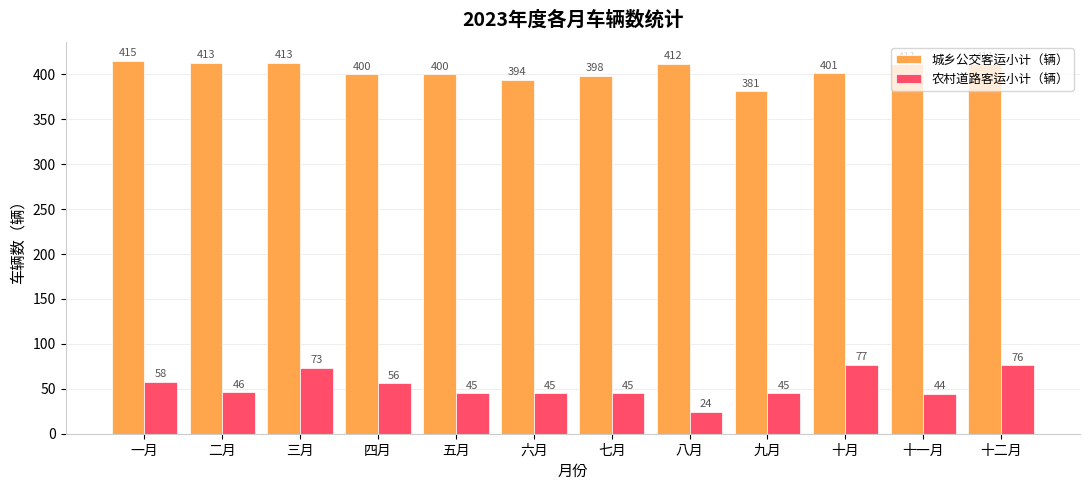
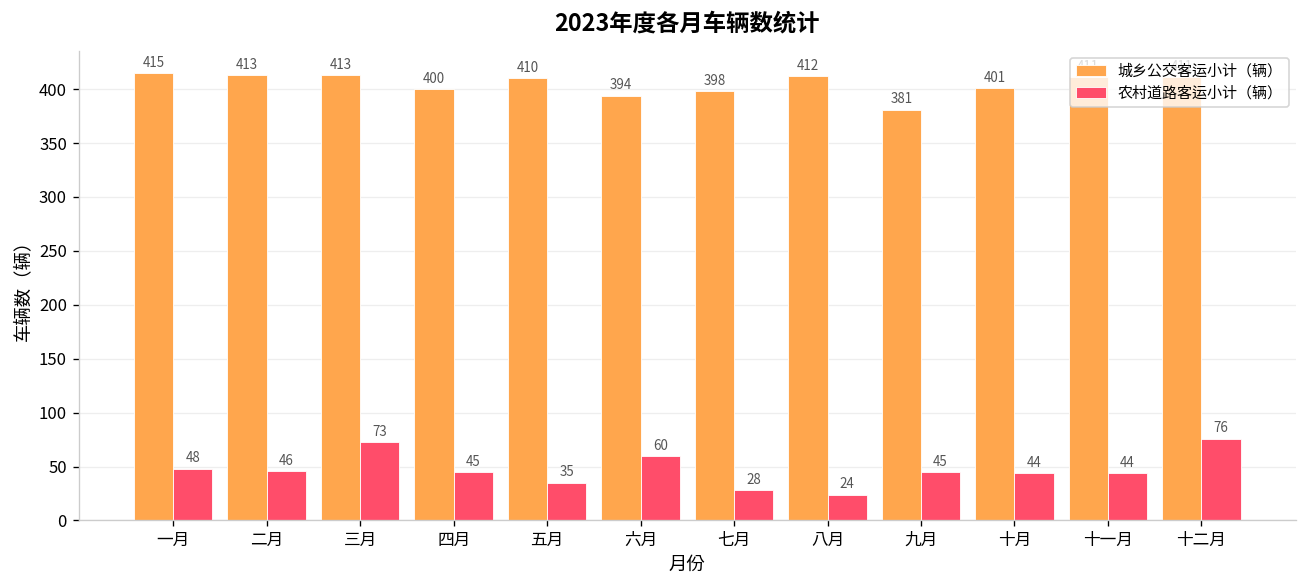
  {
    "城乡公交客运小计（辆）": {
      "一月": 415,
      "二月": 413,
      "三月": 413,
      "四月": 400,
-     "五月": 400,
+     "五月": 410,
      "六月": 394,
      "七月": 398,
      "八月": 412,
      "九月": 381,
      "十月": 401
    },
    "农村道路客运小计（辆）": {
-     "一月": 58,
+     "一月": 48,
      "二月": 46,
      "三月": 73,
-     "四月": 56,
-     "五月": 45,
-     "六月": 45,
-     "七月": 45,
+     "四月": 45,
+     "五月": 35,
+     "六月": 60,
+     "七月": 28,
      "八月": 24,
      "九月": 45,
-     "十月": 77,
+     "十月": 44,
      "十一月": 44,
      "十二月": 76
    }
  }
